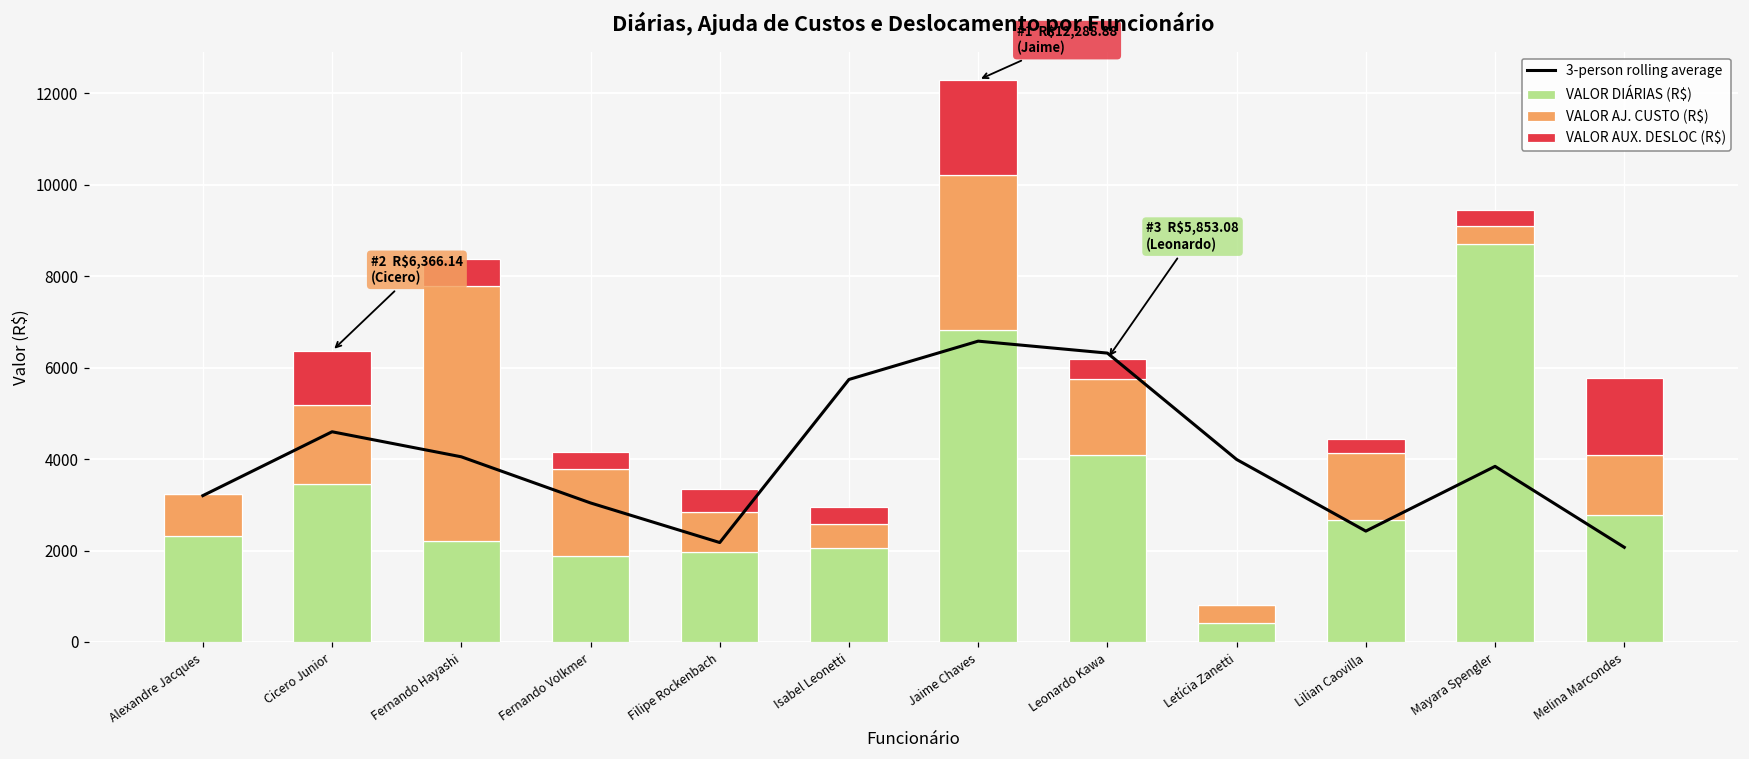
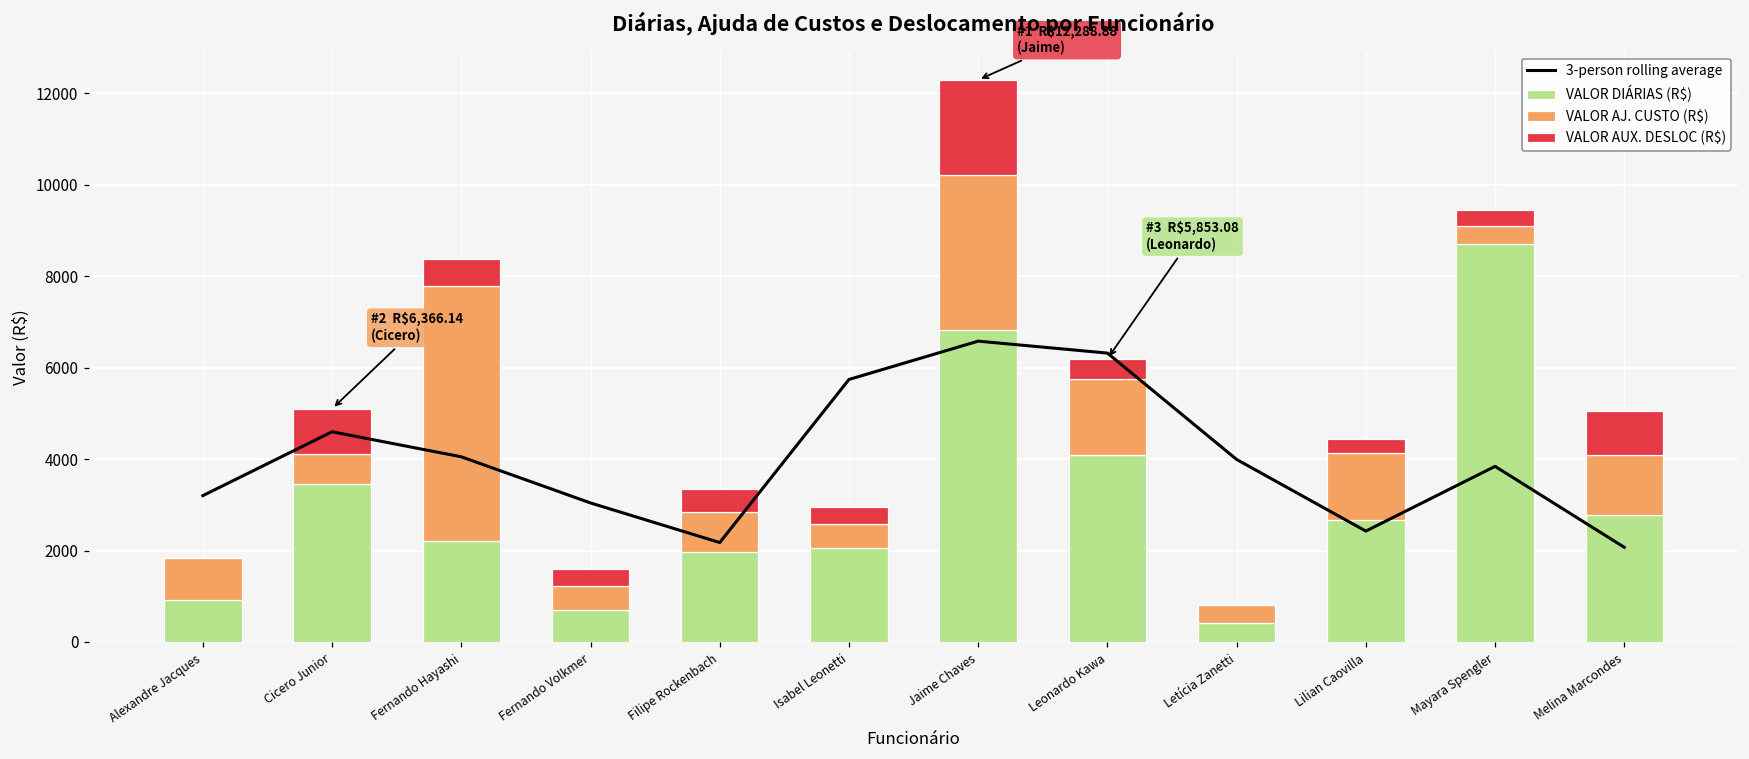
  {
    "VALOR DIÁRIAS (R$)": {
-     "Alexandre Jacques": 2300,
+     "Alexandre Jacques": 900,
      "Cicero Junior": 3500,
      "Fernando Hayashi": 2200,
-     "Fernando Volkmer": 1900,
+     "Fernando Volkmer": 700,
      "Filipe Rockenbach": 2000,
      "Isabel Leonetti": 2100,
      "Jaime Chaves": 6800,
      "Leonardo Kawa": 4100,
      "Letícia Zanetti": 400,
      "Lilian Caovilla": 2700,
      "Mayara Spengler": 8700,
      "Melina Marcondes": 2800
    },
    "3-person rolling average": {
      "Alexandre Jacques": 3200,
      "Cicero Junior": 4600,
      "Fernando Hayashi": 4000,
      "Fernando Volkmer": 3000,
      "Filipe Rockenbach": 2200,
      "Isabel Leonetti": 5700,
      "Jaime Chaves": 6600,
      "Letícia Zanetti": 4000,
      "Lilian Caovilla": 2400,
      "Mayara Spengler": 3800,
      "Melina Marcondes": 2100
    },
    "VALOR AJ. CUSTO (R$)": {
      "Alexandre Jacques": 900,
-     "Cicero Junior": 1700,
-     "Fernando Volkmer": 1900,
+     "Cicero Junior": 600,
+     "Fernando Volkmer": 500,
      "Filipe Rockenbach": 900,
      "Isabel Leonetti": 500,
      "Jaime Chaves": 3400,
      "Leonardo Kawa": 1700,
      "Letícia Zanetti": 400,
      "Lilian Caovilla": 1500,
      "Mayara Spengler": 400,
      "Melina Marcondes": 1300
    },
    "VALOR AUX. DESLOC (R$)": {
      "Alexandre Jacques": 0,
-     "Cicero Junior": 1200,
+     "Cicero Junior": 1000,
      "Fernando Volkmer": 400,
      "Filipe Rockenbach": 500,
      "Isabel Leonetti": 400,
      "Leonardo Kawa": 400,
      "Letícia Zanetti": 0,
      "Lilian Caovilla": 300,
      "Mayara Spengler": 300,
-     "Melina Marcondes": 1700
+     "Melina Marcondes": 1000
    }
  }
